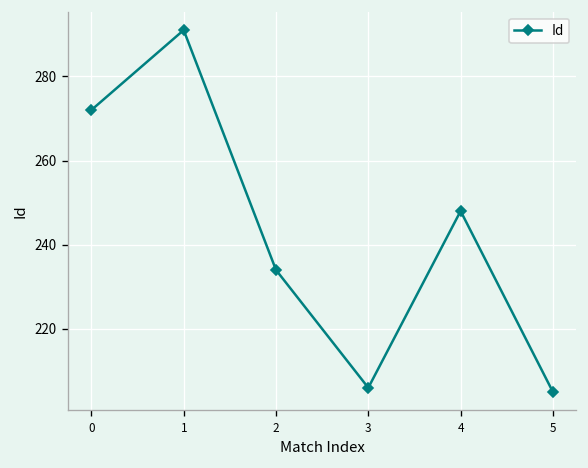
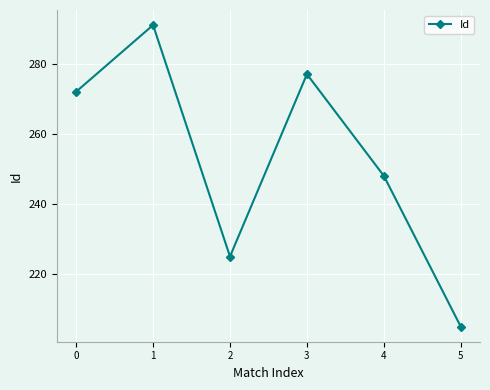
  {
    "0": 272,
    "1": 291,
-   "2": 234,
-   "3": 206,
+   "2": 225,
+   "3": 277,
    "4": 248,
    "5": 205
  }
